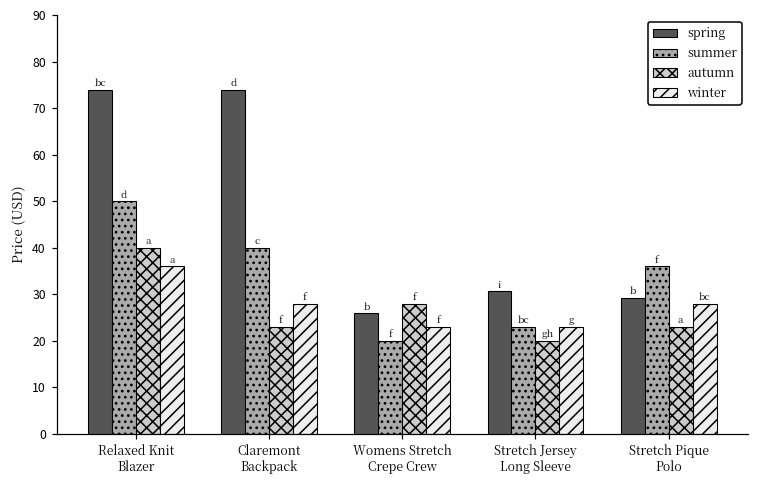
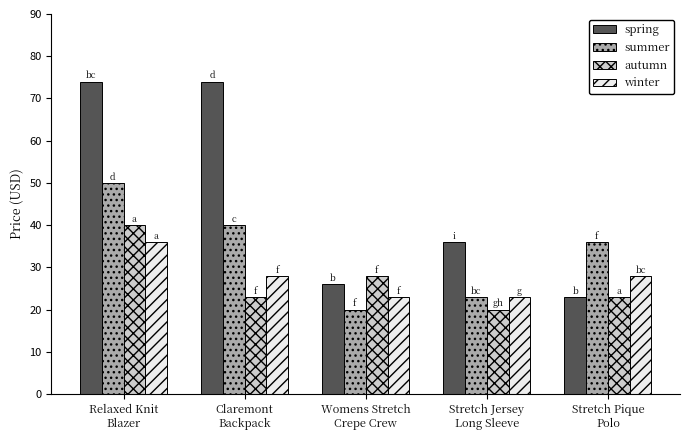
  {
    "spring": {
      "Relaxed Knit Blazer": 74,
      "Claremont Backpack": 74,
      "Womens Stretch Crepe Crew": 26,
-     "Stretch Jersey Long Sleeve": 31,
-     "Stretch Pique Polo": 29
+     "Stretch Jersey Long Sleeve": 36,
+     "Stretch Pique Polo": 23
    }
  }
